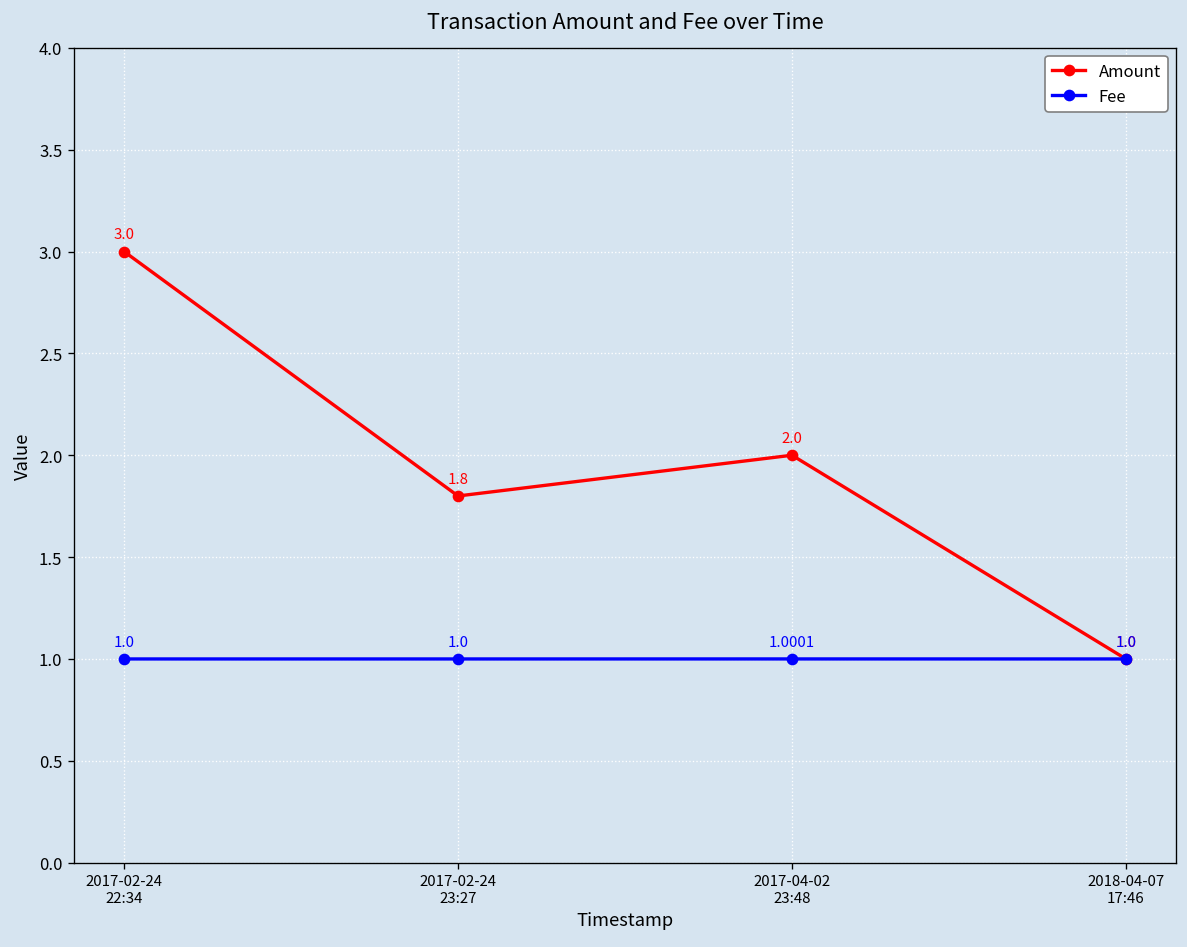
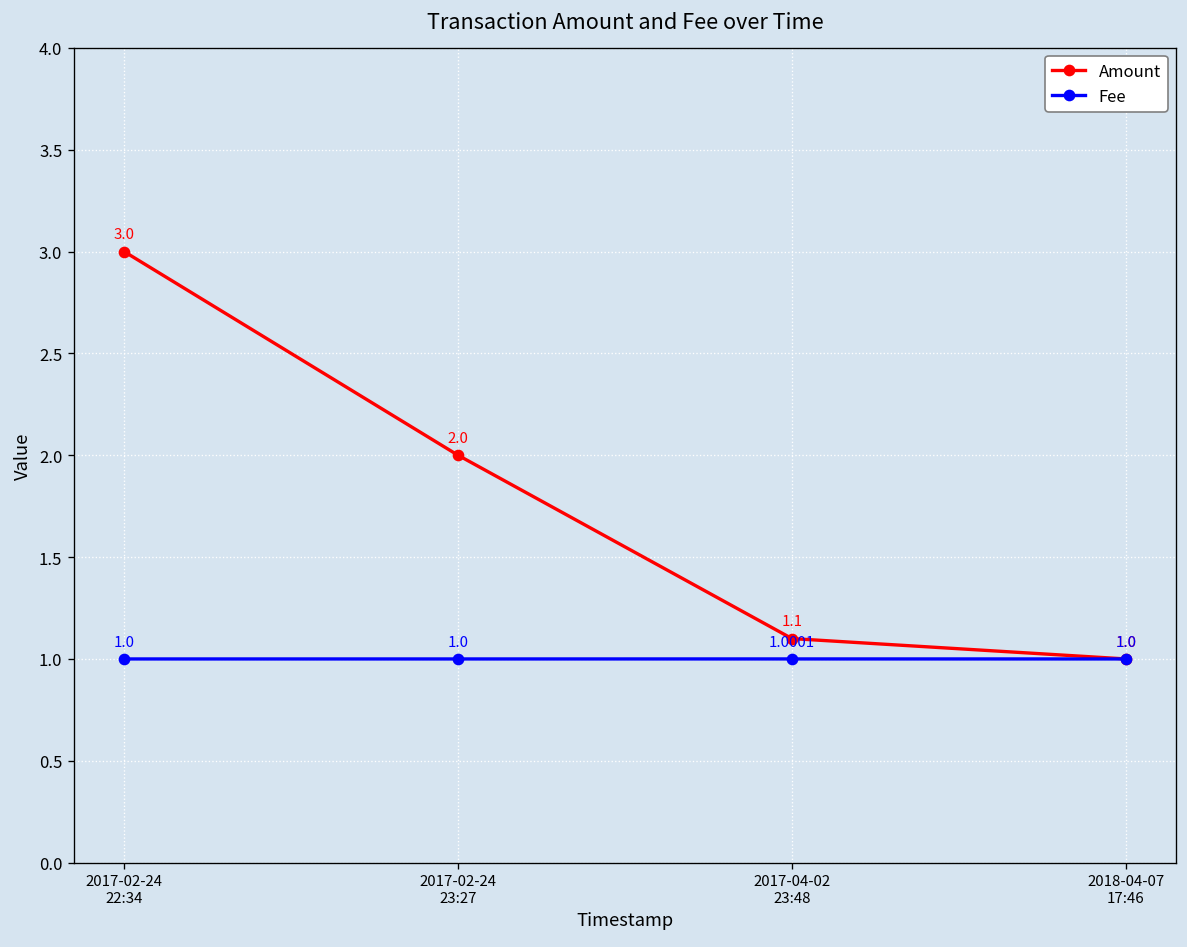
  {
    "Amount": {
      "2017-02-24 22:34": 3.0,
-     "2017-02-24 23:27": 1.8,
-     "2017-04-02 23:48": 2.0
+     "2017-02-24 23:27": 2.0,
+     "2017-04-02 23:48": 1.1
    },
    "Fee": {
      "2017-02-24 22:34": 1.0,
      "2017-02-24 23:27": 1.0
    }
  }
